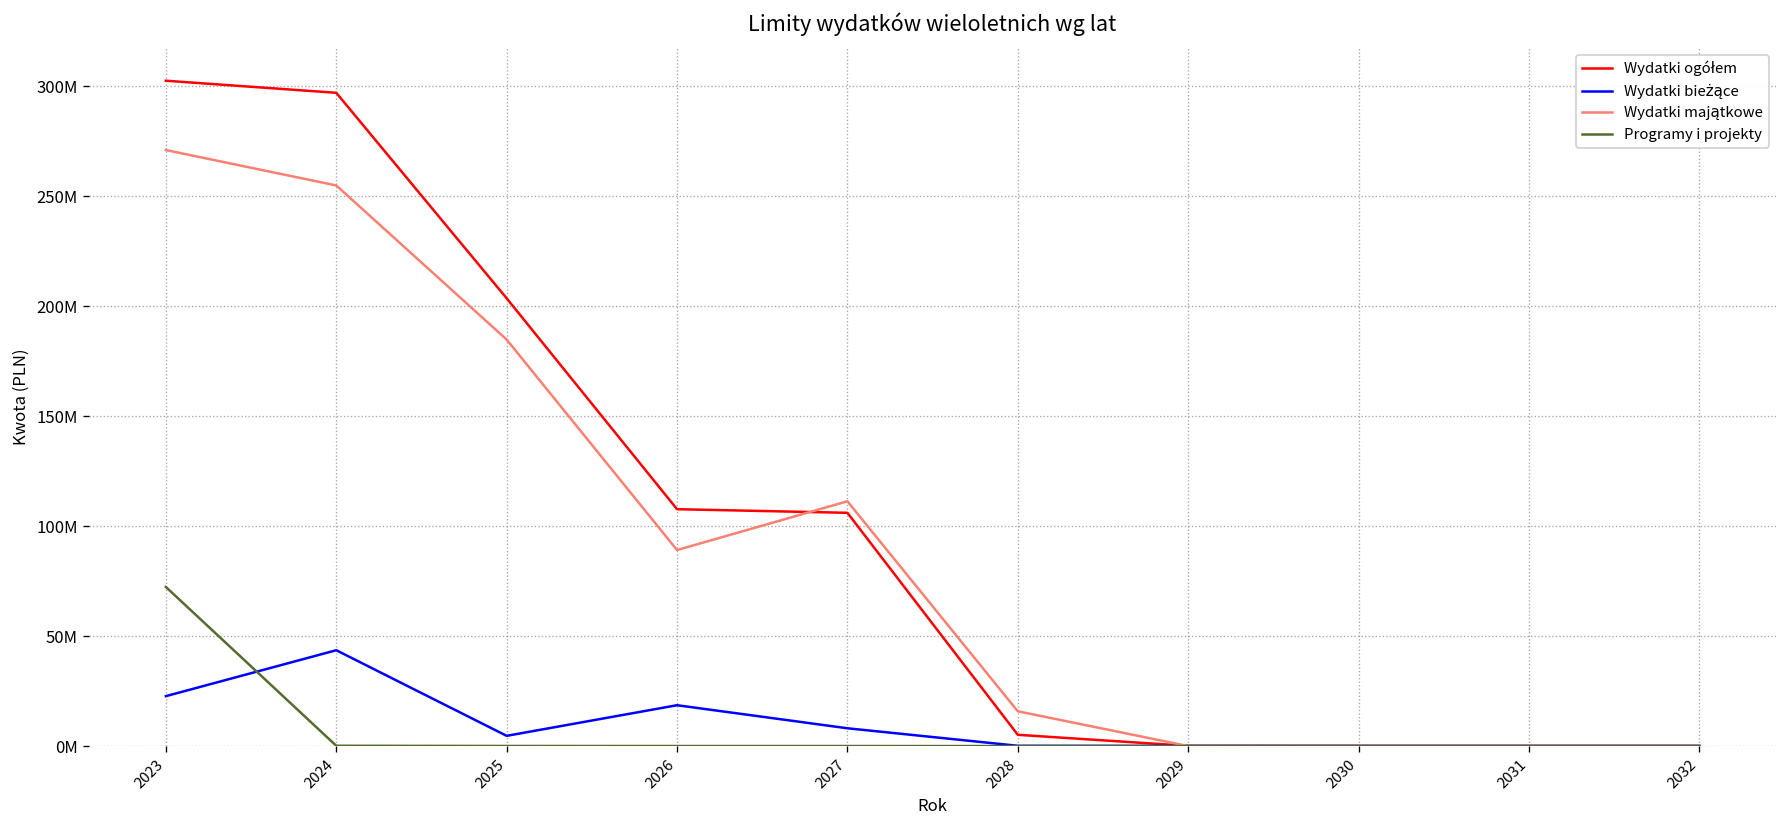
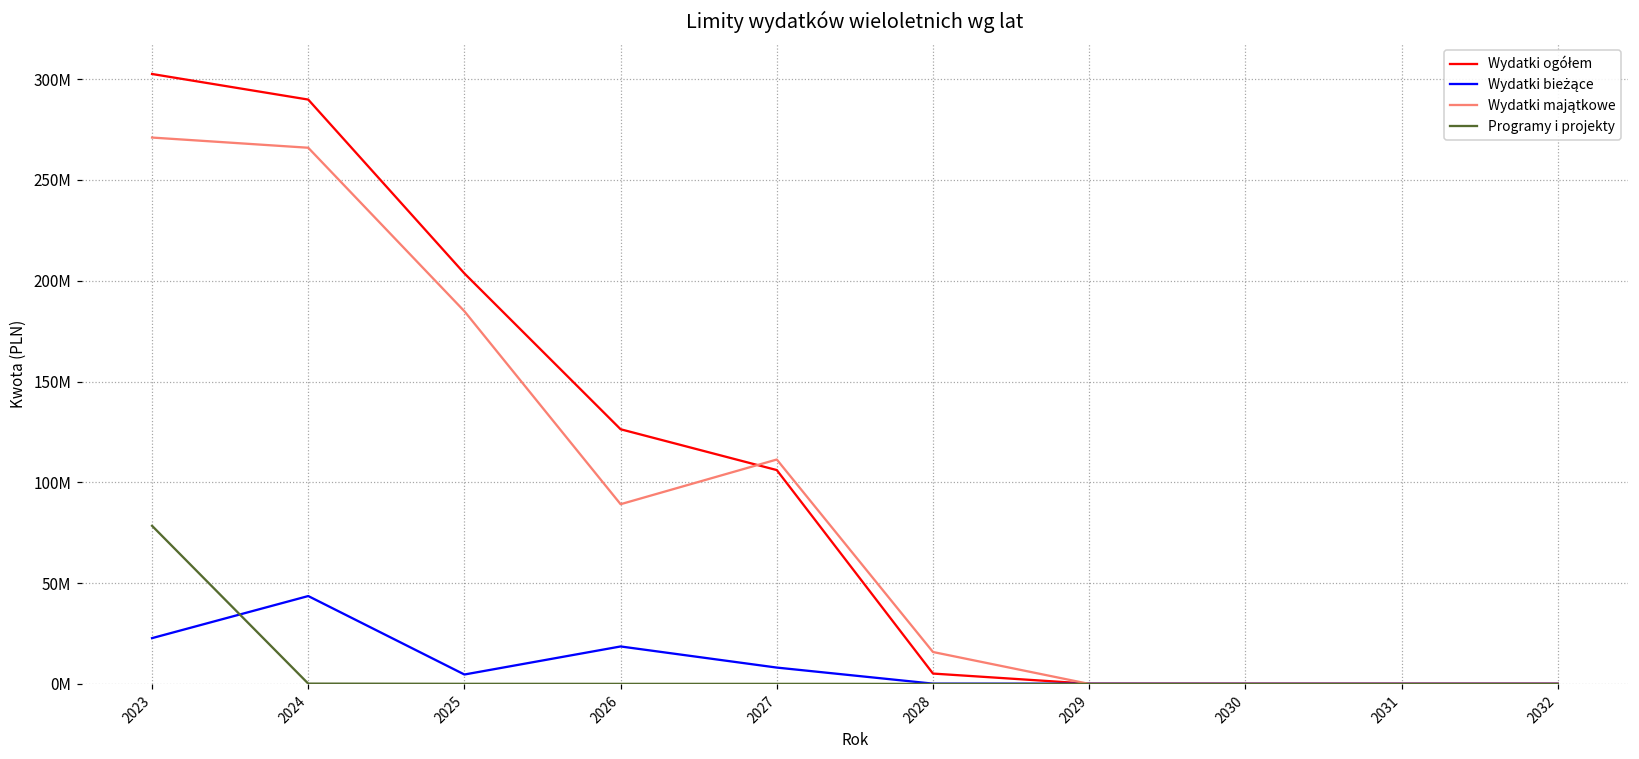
  {
    "Wydatki ogółem": {
      "2023": 303000000,
-     "2024": 297000000,
+     "2024": 290000000,
      "2025": 204000000,
-     "2026": 108000000,
+     "2026": 126000000,
      "2027": 106000000,
      "2028": 5000000
    },
    "Wydatki bieżące": {
      "2023": 23000000,
      "2024": 44000000,
      "2025": 5000000,
      "2026": 19000000,
      "2027": 8000000
    },
    "Wydatki majątkowe": {
      "2023": 271000000,
-     "2024": 255000000,
+     "2024": 266000000,
      "2025": 185000000,
      "2026": 89000000,
      "2027": 111000000,
      "2028": 16000000
    },
    "Programy i projekty": {
-     "2023": 72000000,
+     "2023": 78000000,
      "2024": 0,
      "2025": 0,
      "2026": 0,
      "2027": 0
    }
  }
